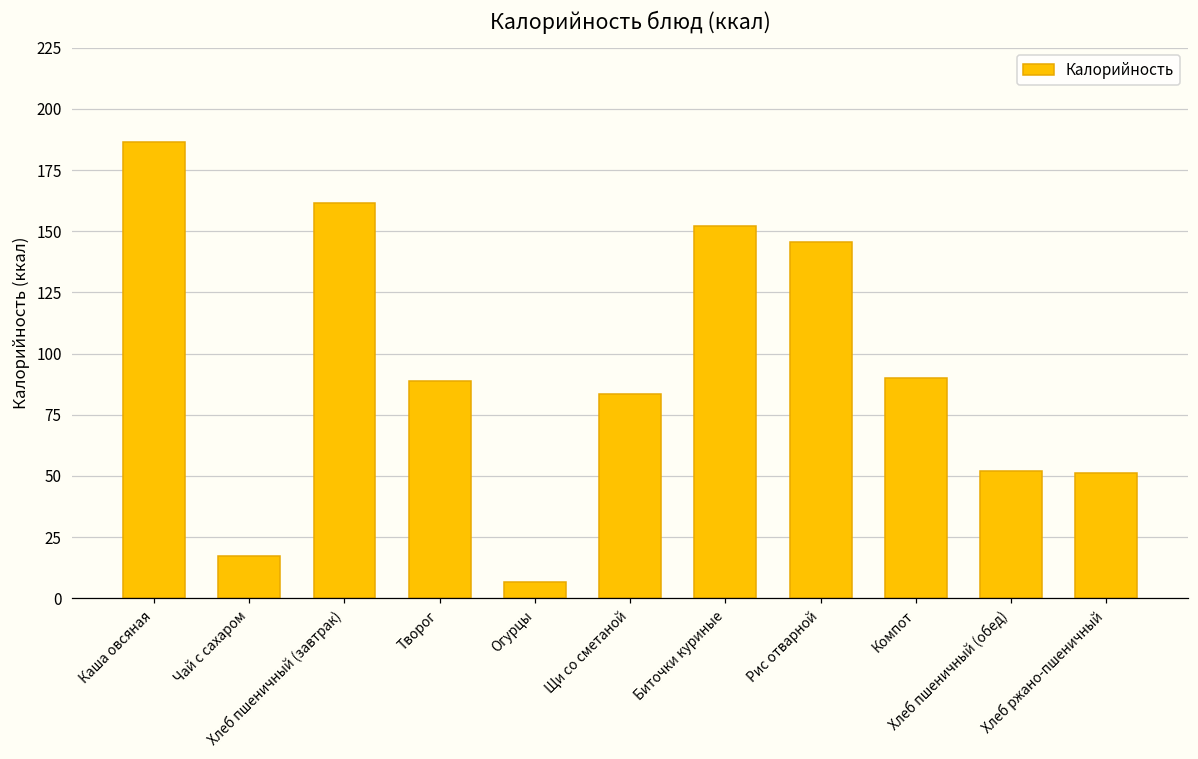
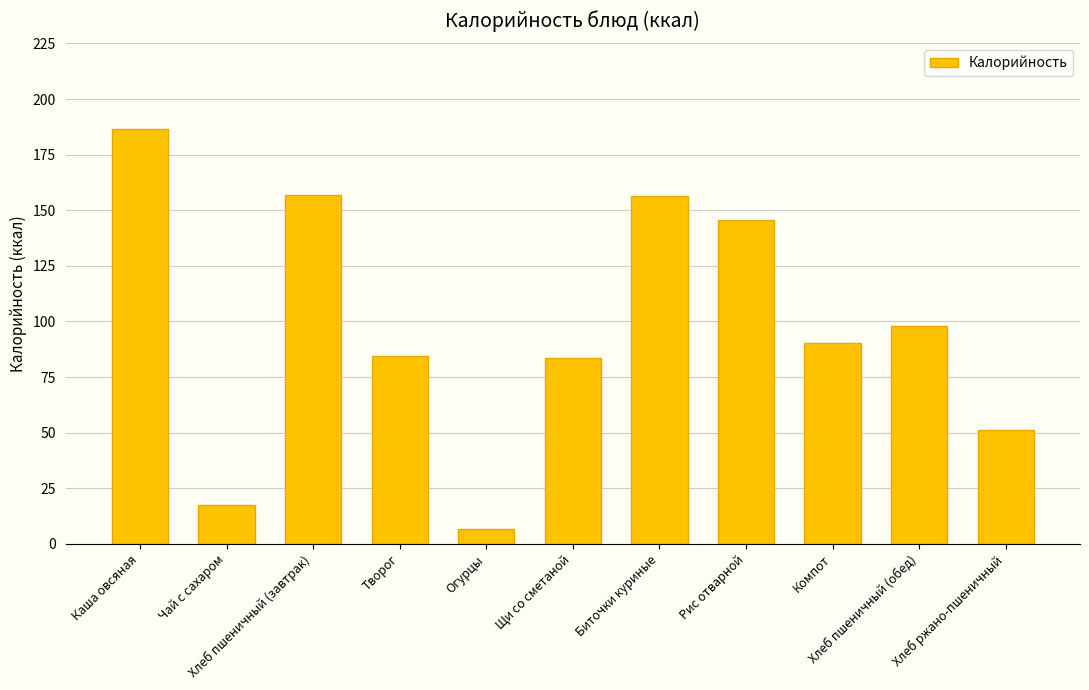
  {
    "Каша овсяная": 187,
    "Чай с сахаром": 17,
-   "Хлеб пшеничный (завтрак)": 162,
-   "Творог": 89,
+   "Хлеб пшеничный (завтрак)": 157,
+   "Творог": 85,
    "Огурцы": 7,
    "Щи со сметаной": 83,
-   "Биточки куриные": 152,
+   "Биточки куриные": 156,
    "Рис отварной": 146,
    "Компот": 90,
-   "Хлеб пшеничный (обед)": 52,
+   "Хлеб пшеничный (обед)": 98,
    "Хлеб ржано-пшеничный": 51
  }
